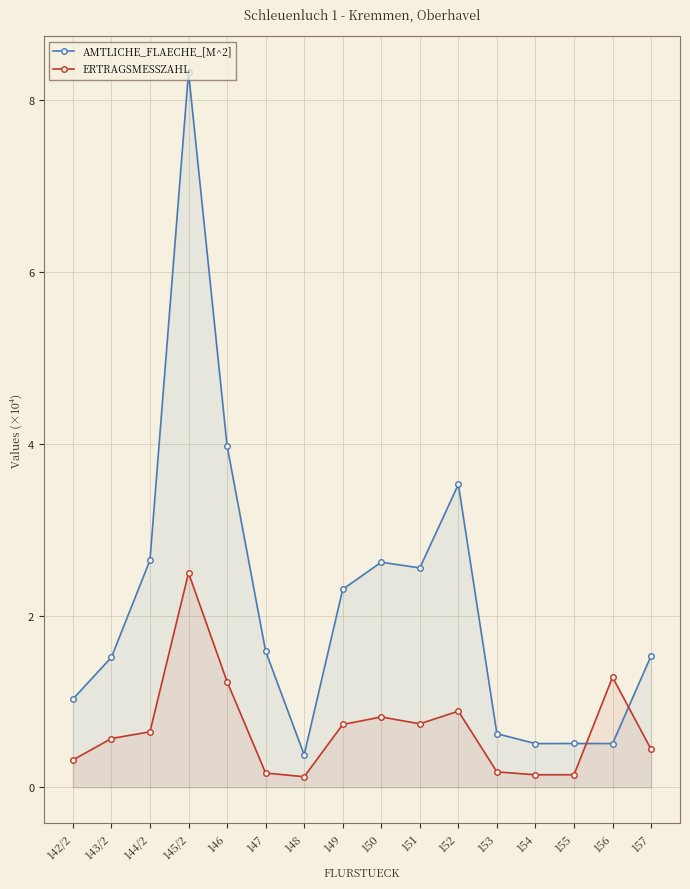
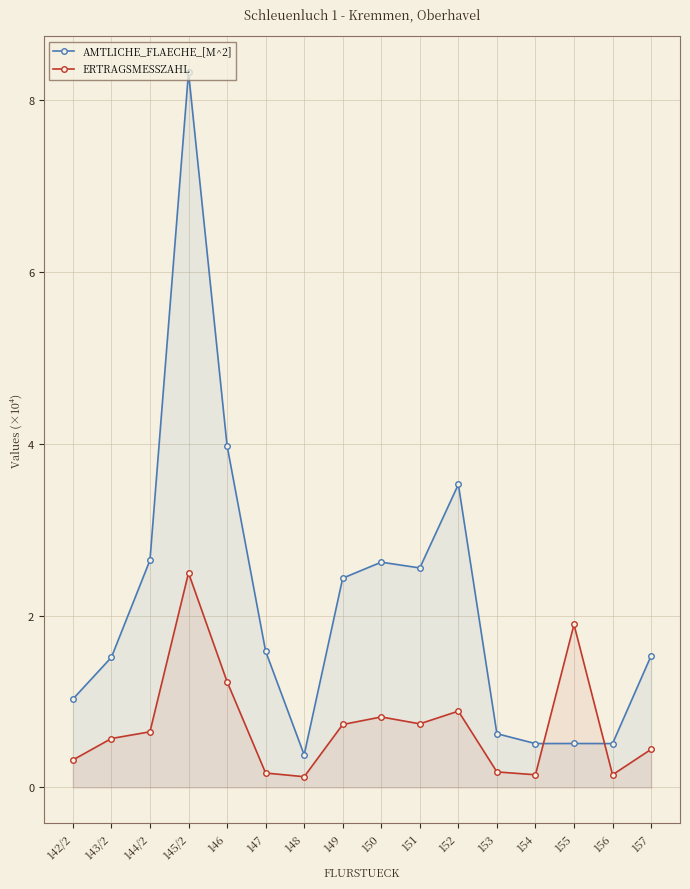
  {
    "AMTLICHE_FLAECHE_[M^2]": {
      "142/2": 1.0,
      "143/2": 1.5,
      "144/2": 2.6,
      "146": 4.0,
      "147": 1.6,
      "148": 0.4,
-     "149": 2.3,
+     "149": 2.4,
      "150": 2.6,
      "151": 2.6,
      "152": 3.5,
      "153": 0.6,
      "154": 0.5,
      "155": 0.5,
      "156": 0.5,
      "157": 1.5
    },
    "ERTRAGSMESSZAHL": {
      "142/2": 0.3,
      "143/2": 0.6,
      "144/2": 0.6,
      "145/2": 2.5,
      "146": 1.2,
      "147": 0.2,
      "148": 0.1,
      "149": 0.7,
      "150": 0.8,
      "151": 0.7,
      "152": 0.9,
      "153": 0.2,
      "154": 0.1,
-     "155": 0.1,
-     "156": 1.3,
+     "155": 1.9,
+     "156": 0.1,
      "157": 0.4
    }
  }
